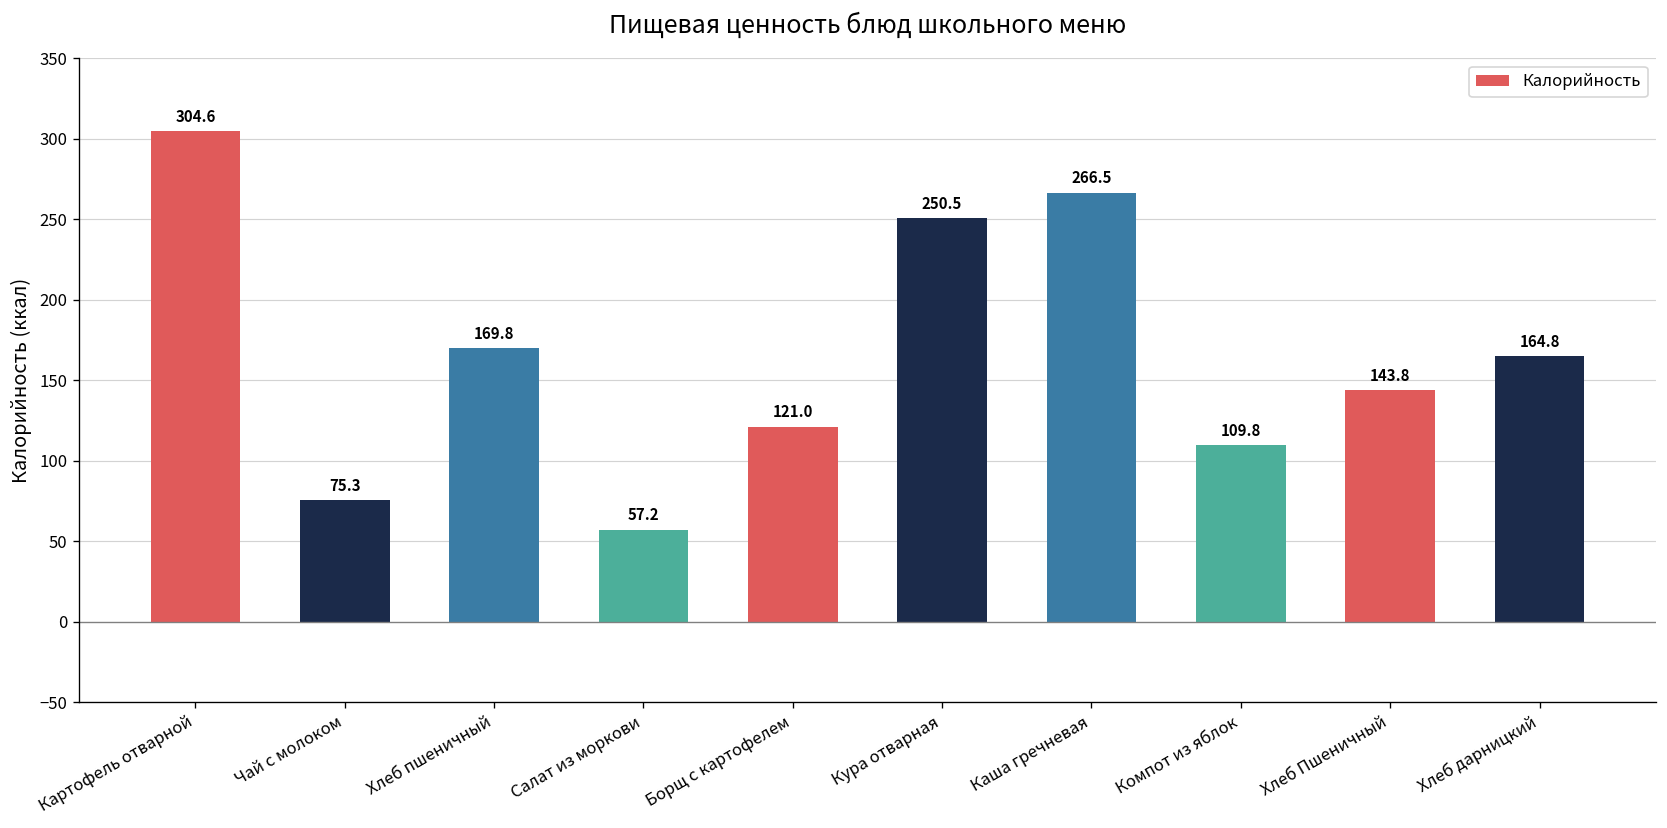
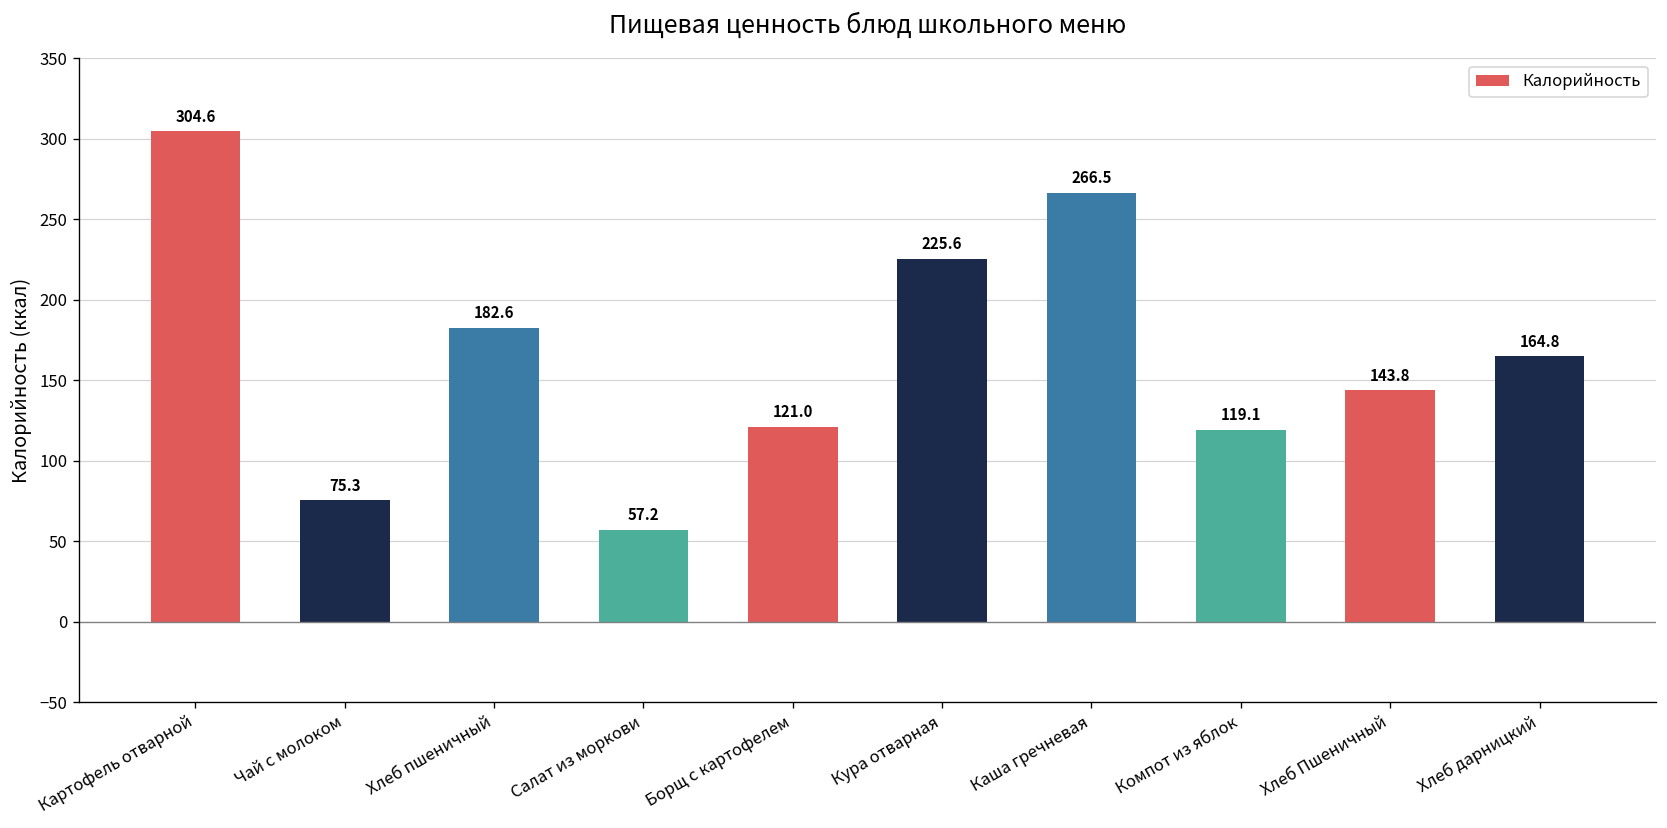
  {
    "Картофель отварной": 304.6,
    "Чай с молоком": 75.3,
-   "Хлеб пшеничный": 169.8,
+   "Хлеб пшеничный": 182.6,
    "Салат из моркови": 57.2,
    "Борщ с картофелем": 121.0,
-   "Кура отварная": 250.5,
+   "Кура отварная": 225.6,
    "Каша гречневая": 266.5,
-   "Компот из яблок": 109.8,
+   "Компот из яблок": 119.1,
    "Хлеб Пшеничный": 143.8,
    "Хлеб дарницкий": 164.8
  }
